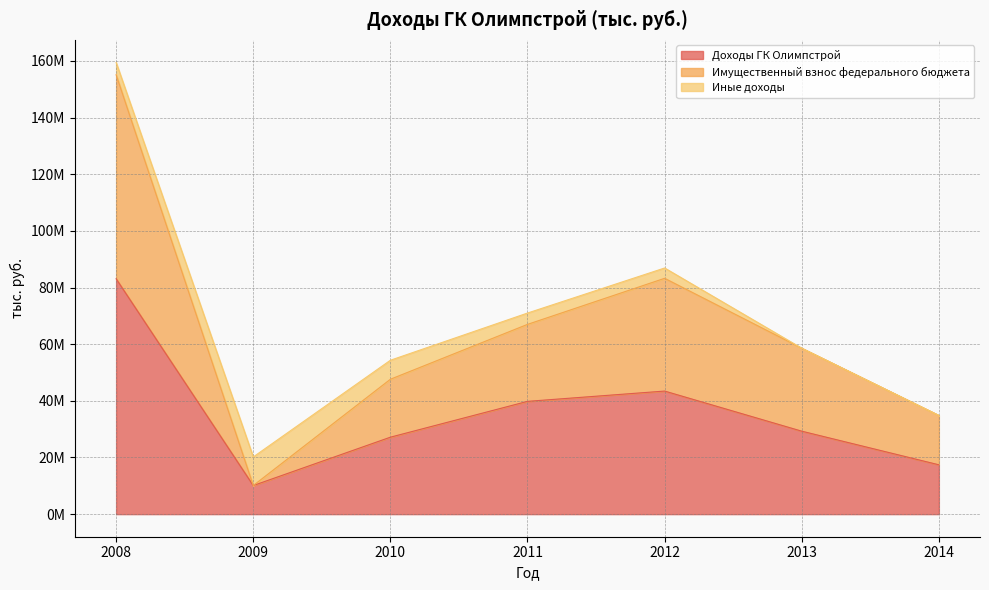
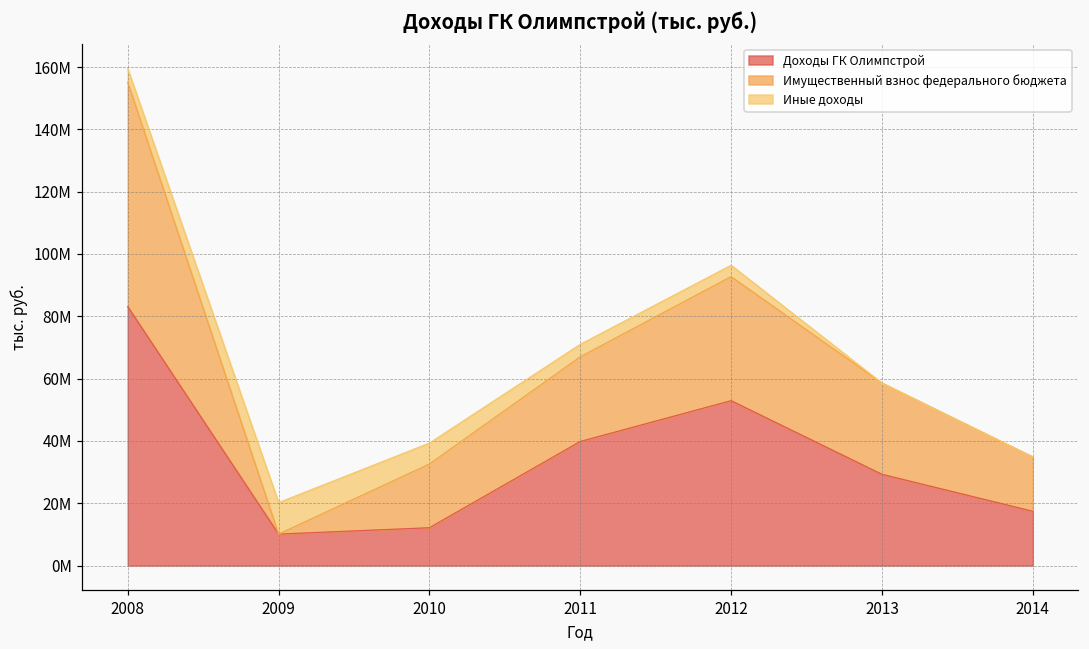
  {
    "Доходы ГК Олимпстрой": {
      "2008": "83М",
-     "2010": "27М",
+     "2010": "12М",
      "2011": "40М",
-     "2012": "43М",
+     "2012": "53М",
      "2013": "29М",
      "2014": "17М"
    }
  }
